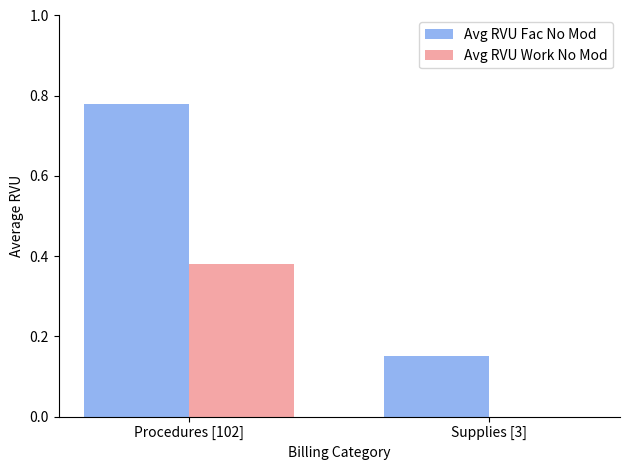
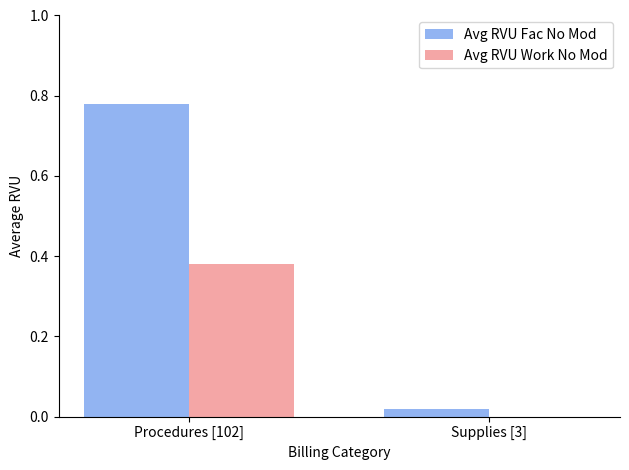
  {
    "Avg RVU Fac No Mod": {
      "Procedures [102]": 0.78,
-     "Supplies [3]": 0.15
+     "Supplies [3]": 0.02
    },
    "Avg RVU Work No Mod": {
      "Procedures [102]": 0.38,
      "Supplies [3]": 0.00
    }
  }
